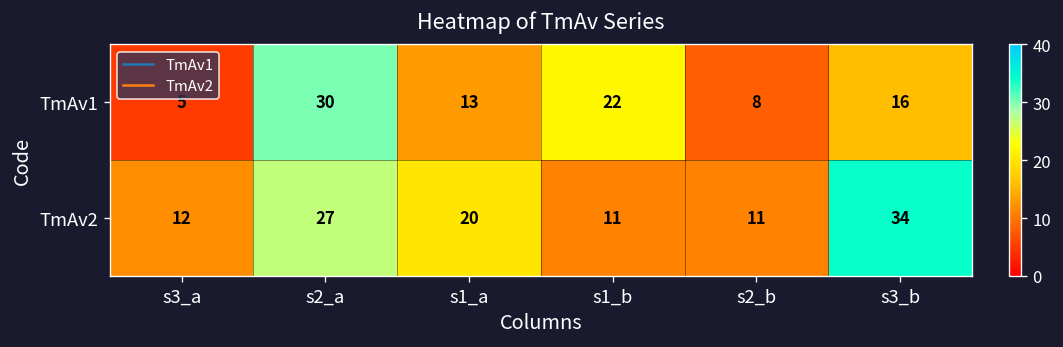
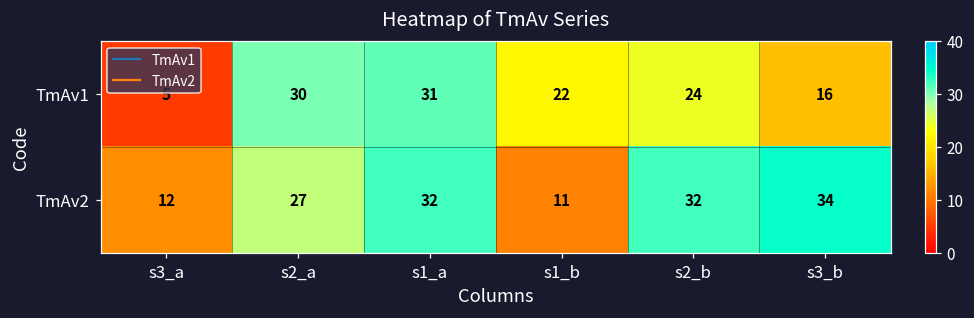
  {
    "TmAv1": {
      "s2_a": 30,
-     "s1_a": 13,
+     "s1_a": 31,
      "s1_b": 22,
-     "s2_b": 8,
+     "s2_b": 24,
      "s3_b": 16
    },
    "TmAv2": {
      "s3_a": 12,
      "s2_a": 27,
-     "s1_a": 20,
+     "s1_a": 32,
      "s1_b": 11,
-     "s2_b": 11,
+     "s2_b": 32,
      "s3_b": 34
    }
  }
